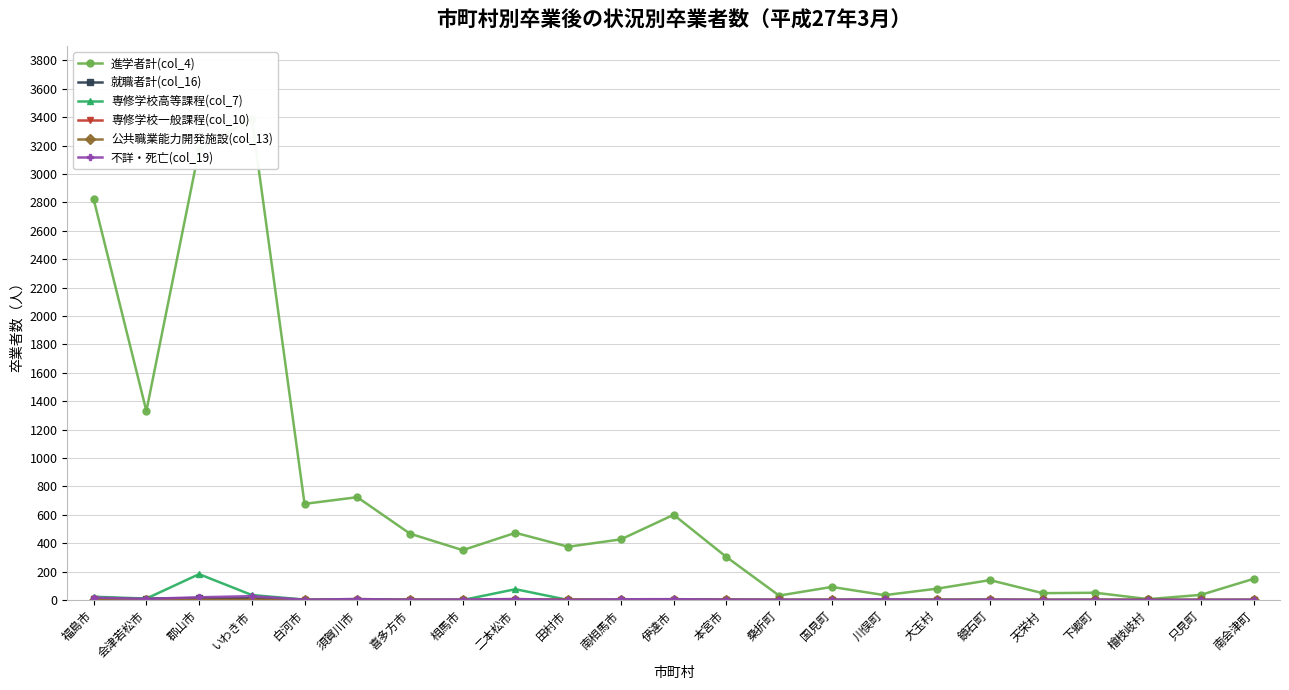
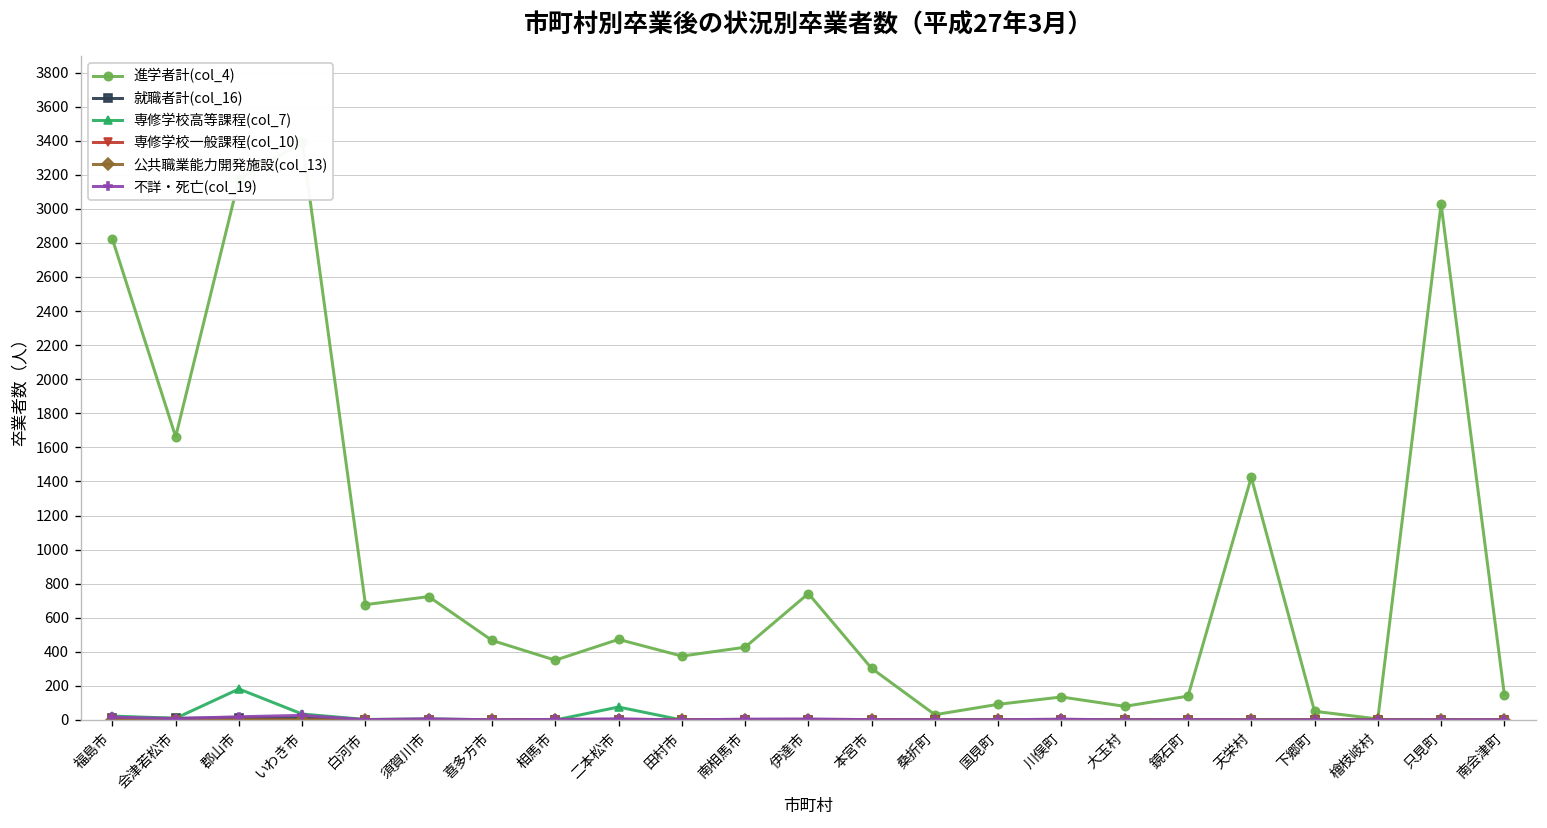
  {
    "進学者計(col_4)": {
      "福島市": 2820,
-     "会津若松市": 1330,
+     "会津若松市": 1660,
      "白河市": 680,
      "須賀川市": 720,
      "喜多方市": 470,
      "相馬市": 350,
      "二本松市": 470,
      "田村市": 380,
      "南相馬市": 430,
-     "伊達市": 600,
+     "伊達市": 740,
      "本宮市": 300,
      "桑折町": 30,
      "国見町": 90,
-     "川俣町": 30,
+     "川俣町": 140,
      "大玉村": 80,
      "鏡石町": 140,
-     "天栄村": 50,
+     "天栄村": 1420,
      "下郷町": 50,
-     "只見町": 40,
+     "只見町": 3030,
      "南会津町": 150
    },
    "専修学校高等課程(col_7)": {
      "郡山市": 180,
      "二本松市": 80
    }
  }
